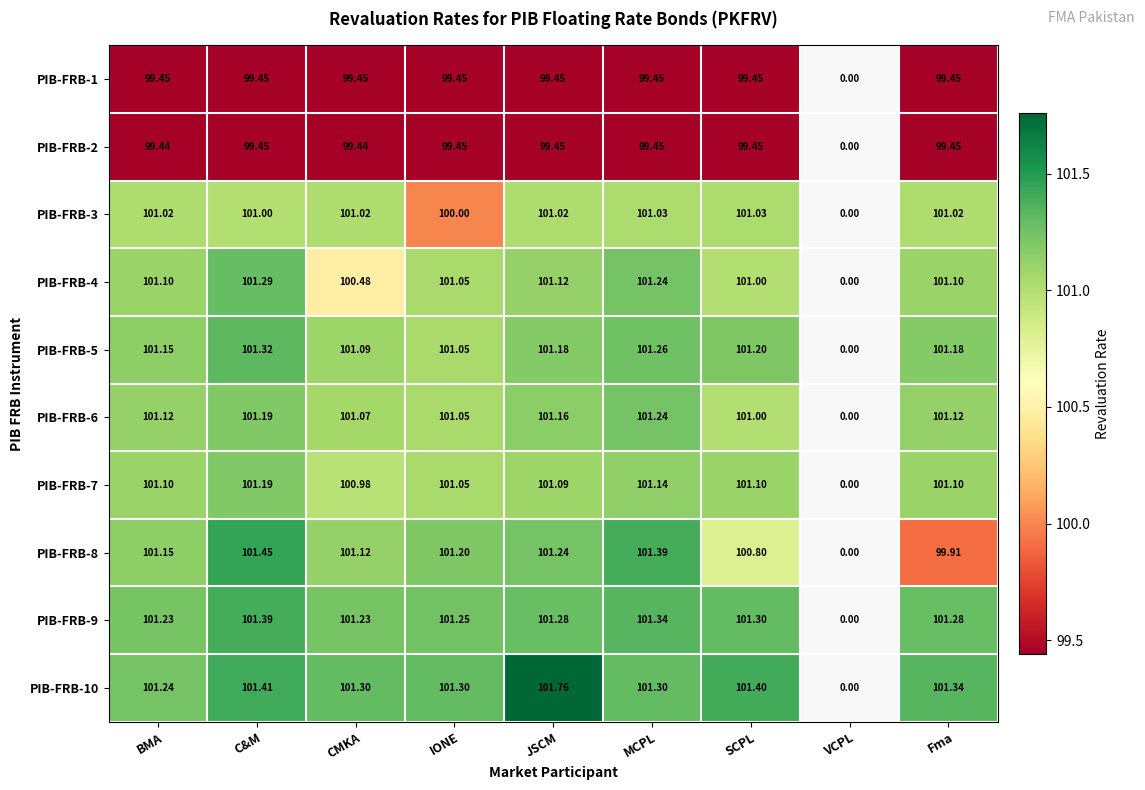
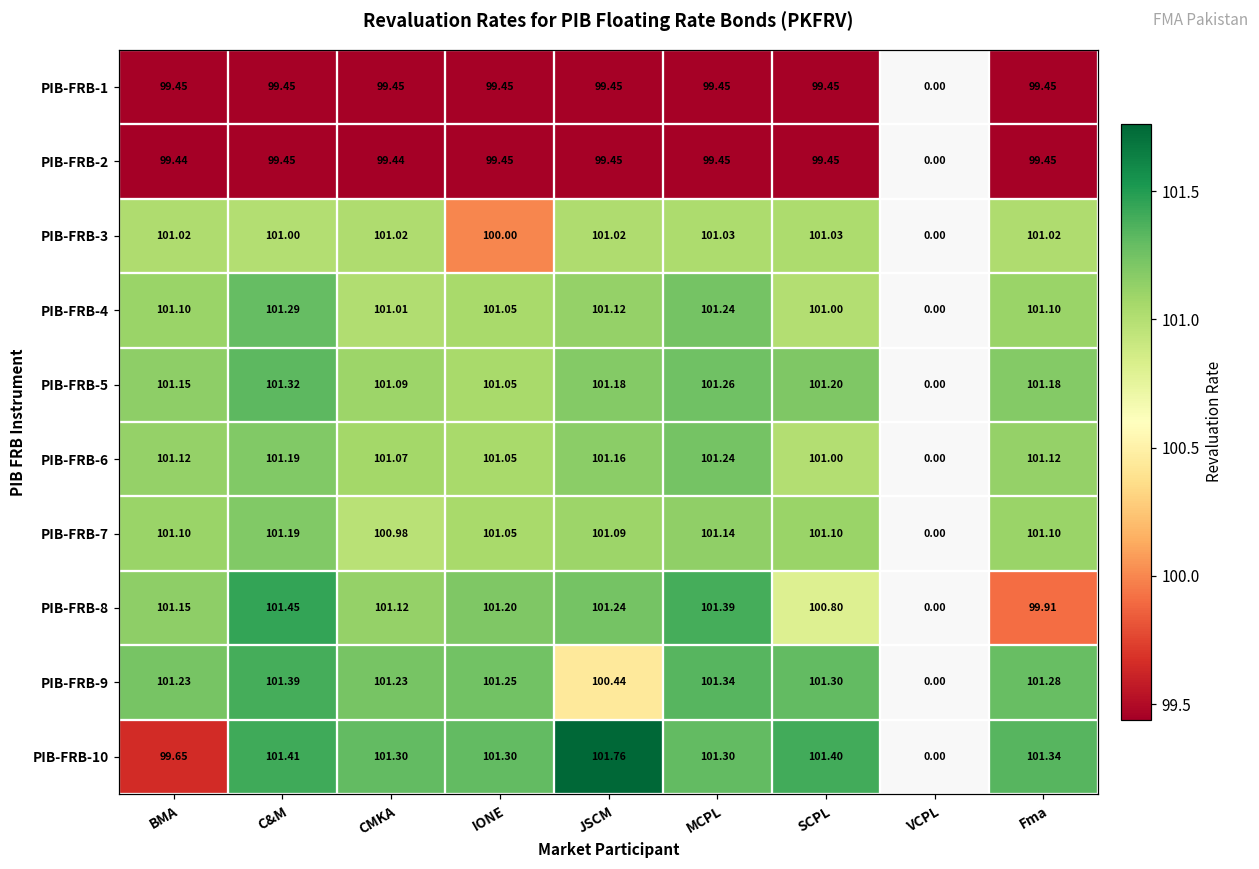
  {
    "PIB-FRB-1": {
      "BMA": 99.45,
      "C&M": 99.45,
      "CMKA": 99.45,
      "IONE": 99.45,
      "JSCM": 99.45,
      "MCPL": 99.45,
      "SCPL": 99.45,
      "Fma": 99.45
    },
    "PIB-FRB-2": {
      "BMA": 99.44,
      "C&M": 99.45,
      "CMKA": 99.44,
      "IONE": 99.45,
      "JSCM": 99.45,
      "MCPL": 99.45,
      "SCPL": 99.45,
      "Fma": 99.45
    },
    "PIB-FRB-3": {
      "BMA": 101.02,
      "C&M": 101.00,
      "CMKA": 101.02,
      "IONE": 100.00,
      "JSCM": 101.02,
      "MCPL": 101.03,
      "SCPL": 101.03,
      "Fma": 101.02
    },
    "PIB-FRB-4": {
      "BMA": 101.10,
      "C&M": 101.29,
-     "CMKA": 100.48,
+     "CMKA": 101.01,
      "IONE": 101.05,
      "JSCM": 101.12,
      "MCPL": 101.24,
      "SCPL": 101.00,
      "Fma": 101.10
    },
    "PIB-FRB-5": {
      "BMA": 101.15,
      "C&M": 101.32,
      "CMKA": 101.09,
      "IONE": 101.05,
      "JSCM": 101.18,
      "MCPL": 101.26,
      "SCPL": 101.20,
      "Fma": 101.18
    },
    "PIB-FRB-6": {
      "BMA": 101.12,
      "C&M": 101.19,
      "CMKA": 101.07,
      "IONE": 101.05,
      "JSCM": 101.16,
      "MCPL": 101.24,
      "SCPL": 101.00,
      "Fma": 101.12
    },
    "PIB-FRB-7": {
      "BMA": 101.10,
      "C&M": 101.19,
      "CMKA": 100.98,
      "IONE": 101.05,
      "JSCM": 101.09,
      "MCPL": 101.14,
      "SCPL": 101.10,
      "Fma": 101.10
    },
    "PIB-FRB-8": {
      "BMA": 101.15,
      "C&M": 101.45,
      "CMKA": 101.12,
      "IONE": 101.20,
      "JSCM": 101.24,
      "MCPL": 101.39,
      "SCPL": 100.80,
      "Fma": 99.91
    },
    "PIB-FRB-9": {
      "BMA": 101.23,
      "C&M": 101.39,
      "CMKA": 101.23,
      "IONE": 101.25,
-     "JSCM": 101.28,
+     "JSCM": 100.44,
      "MCPL": 101.34,
      "SCPL": 101.30,
      "Fma": 101.28
    },
    "PIB-FRB-10": {
-     "BMA": 101.24,
+     "BMA": 99.65,
      "C&M": 101.41,
      "CMKA": 101.30,
      "IONE": 101.30,
      "JSCM": 101.76,
      "MCPL": 101.30,
      "SCPL": 101.40,
      "Fma": 101.34
    }
  }
